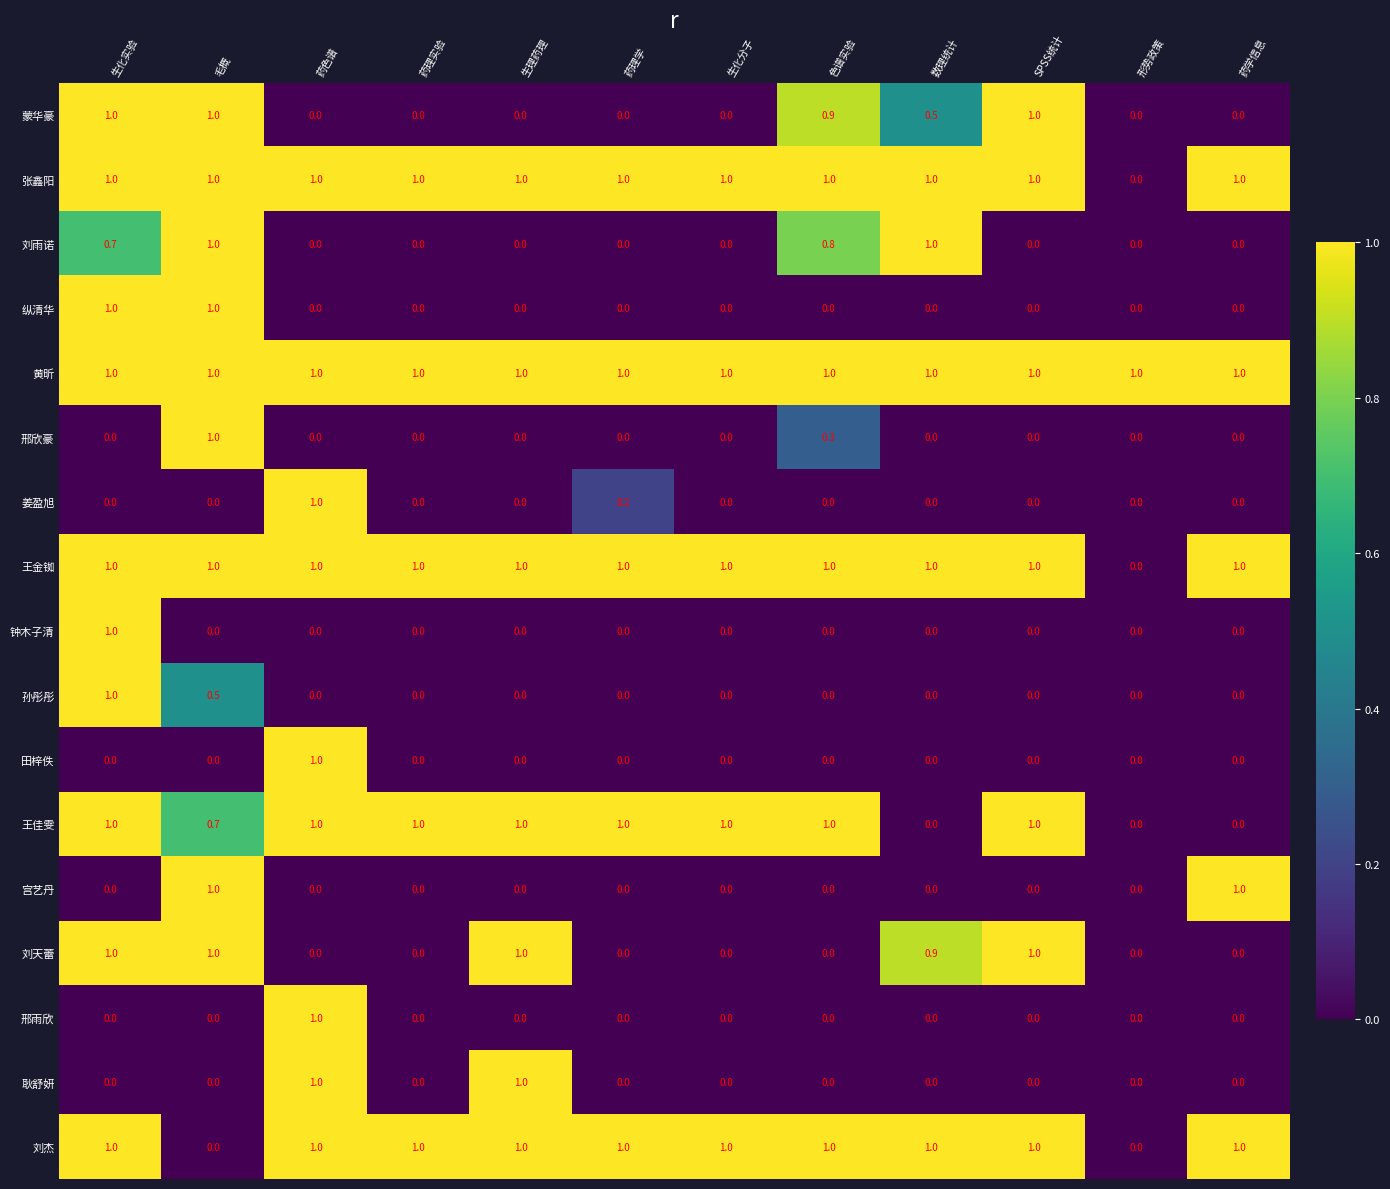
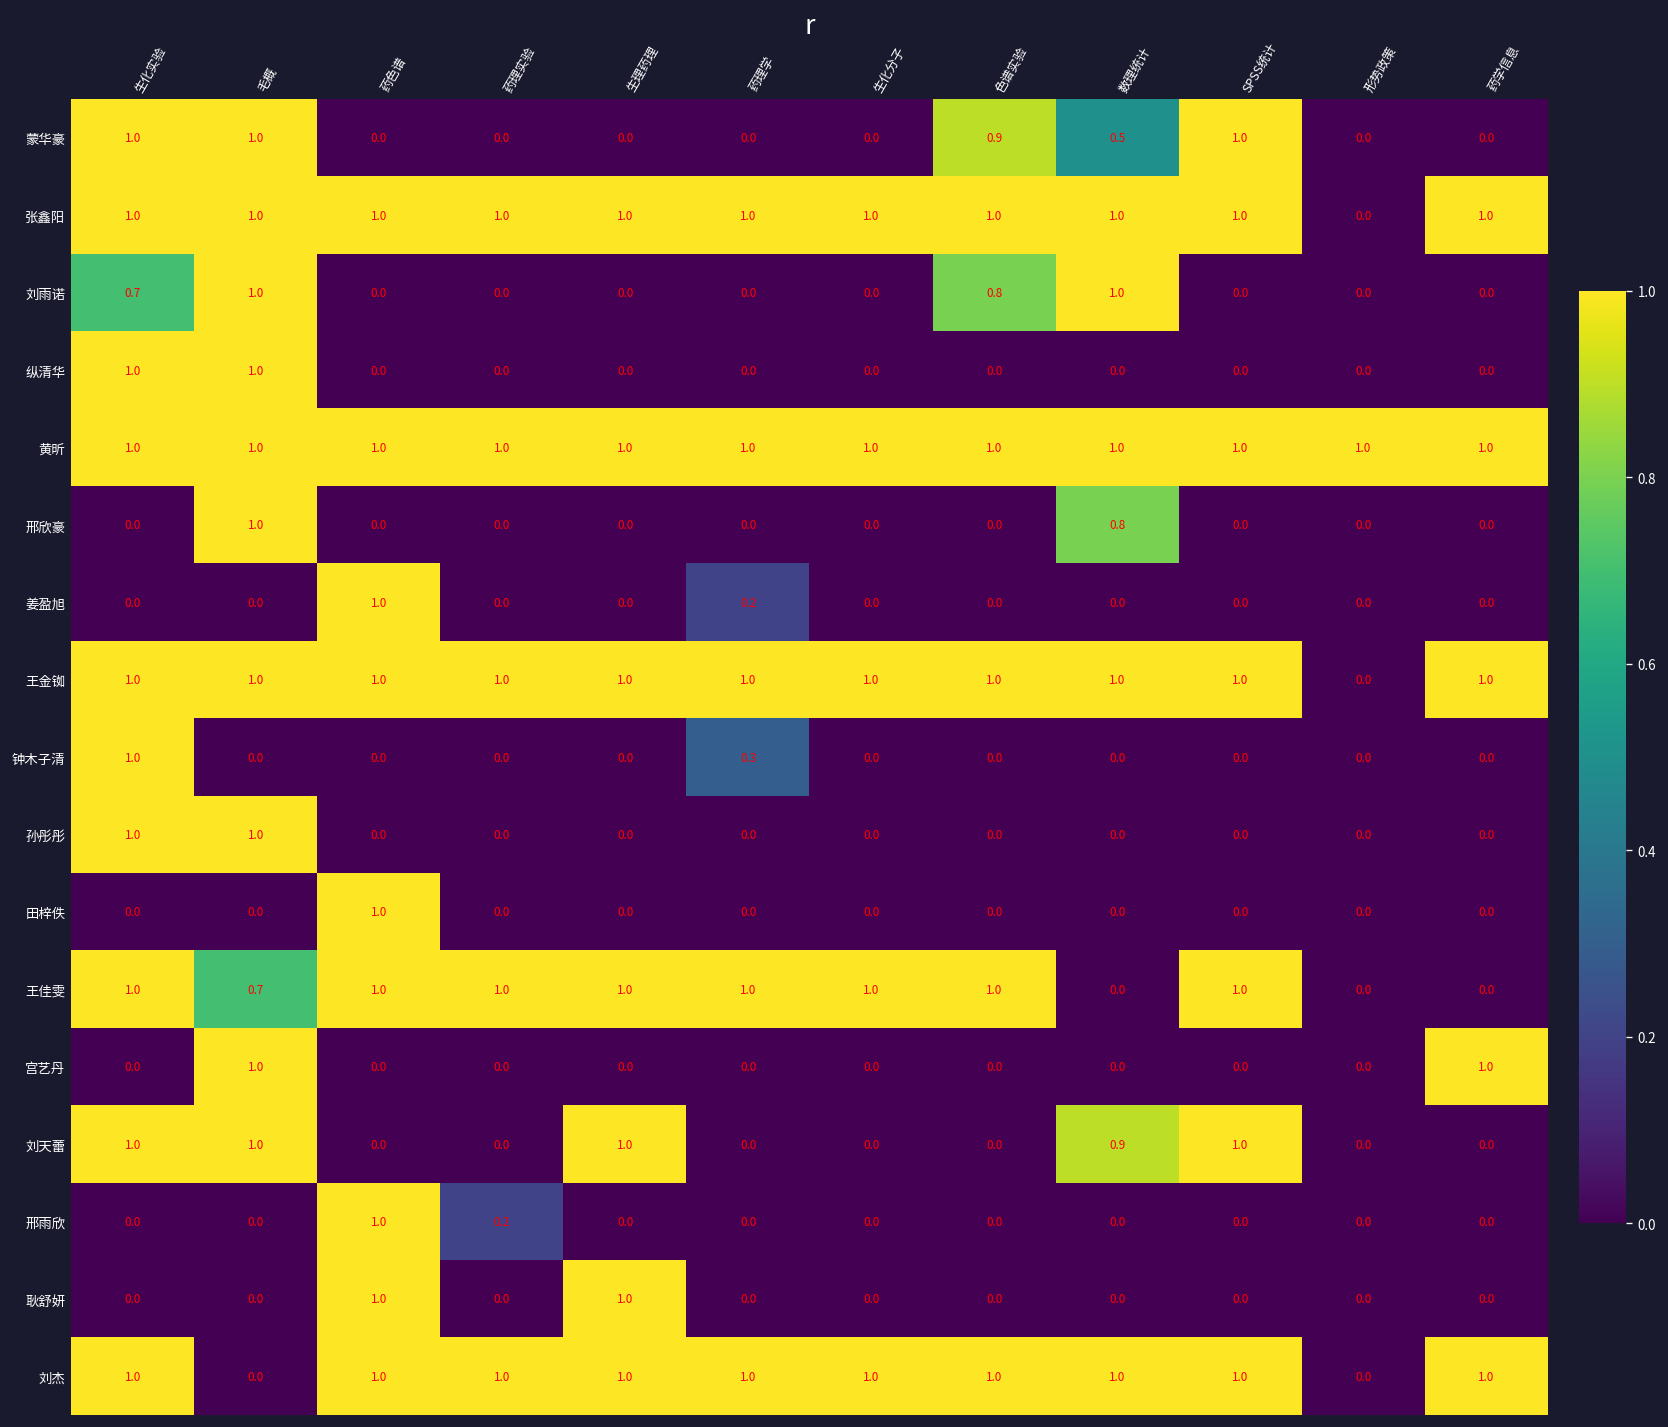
  {
    "邢欣豪": {
      "生化实验": 0.0,
      "毛概": 1.0,
      "药色谱": 0.0,
      "药理实验": 0.0,
      "生理药理": 0.0,
      "药理学": 0.0,
      "生化分子": 0.0,
-     "色谱实验": 0.3,
-     "数理统计": 0.0,
+     "色谱实验": 0.0,
+     "数理统计": 0.8,
      "SPSS统计": 0.0,
      "形势政策": 0.0,
      "药学信息": 0.0
    },
    "钟木子清": {
      "生化实验": 1.0,
      "毛概": 0.0,
      "药色谱": 0.0,
      "药理实验": 0.0,
      "生理药理": 0.0,
-     "药理学": 0.0,
+     "药理学": 0.3,
      "生化分子": 0.0,
      "色谱实验": 0.0,
      "数理统计": 0.0,
      "SPSS统计": 0.0,
      "形势政策": 0.0,
      "药学信息": 0.0
    },
    "孙彤彤": {
      "生化实验": 1.0,
-     "毛概": 0.5,
+     "毛概": 1.0,
      "药色谱": 0.0,
      "药理实验": 0.0,
      "生理药理": 0.0,
      "药理学": 0.0,
      "生化分子": 0.0,
      "色谱实验": 0.0,
      "数理统计": 0.0,
      "SPSS统计": 0.0,
      "形势政策": 0.0,
      "药学信息": 0.0
    },
    "邢雨欣": {
      "生化实验": 0.0,
      "毛概": 0.0,
      "药色谱": 1.0,
-     "药理实验": 0.0,
+     "药理实验": 0.2,
      "生理药理": 0.0,
      "药理学": 0.0,
      "生化分子": 0.0,
      "色谱实验": 0.0,
      "数理统计": 0.0,
      "SPSS统计": 0.0,
      "形势政策": 0.0,
      "药学信息": 0.0
    }
  }
